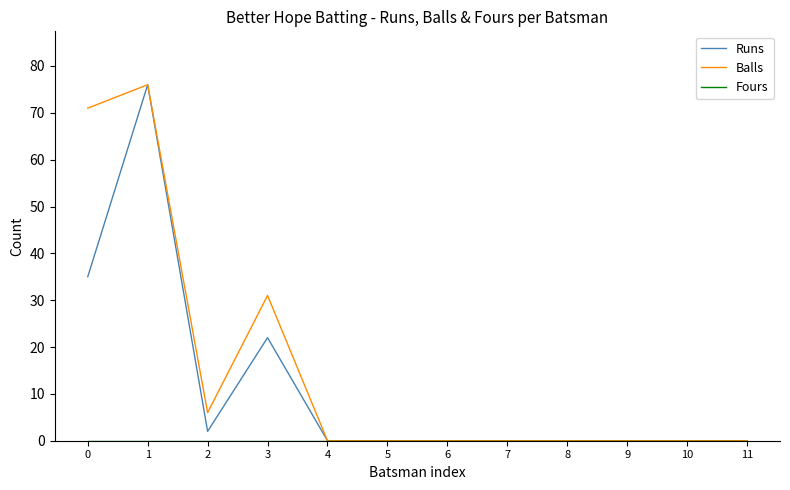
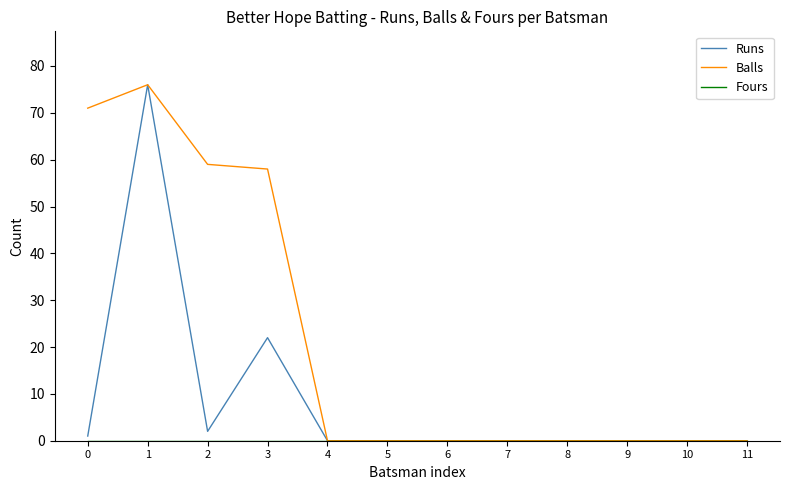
  {
    "Runs": {
-     "0": 35,
+     "0": 1,
      "2": 2,
      "3": 22
    },
    "Balls": {
      "0": 71,
-     "2": 6,
-     "3": 31
+     "2": 59,
+     "3": 58
    },
    "Fours": {
      "0": 0,
      "1": 0,
      "2": 0,
      "3": 0
    }
  }
